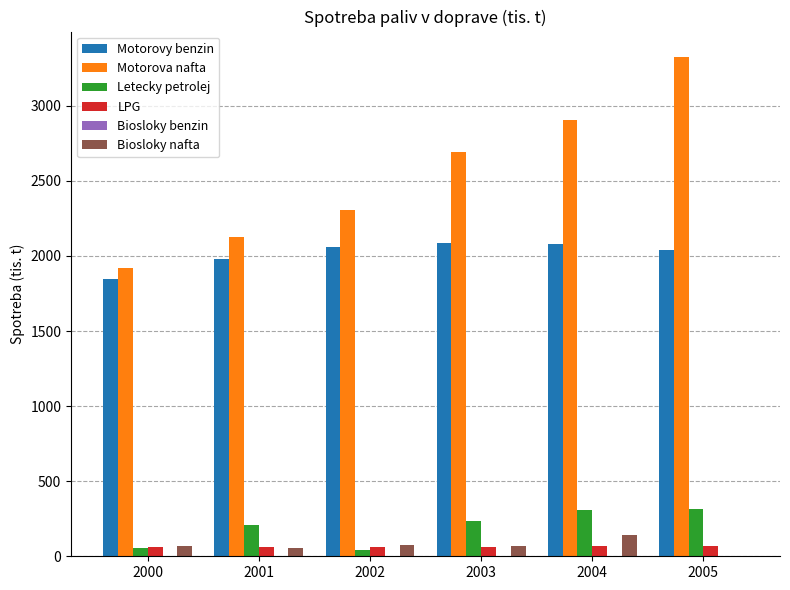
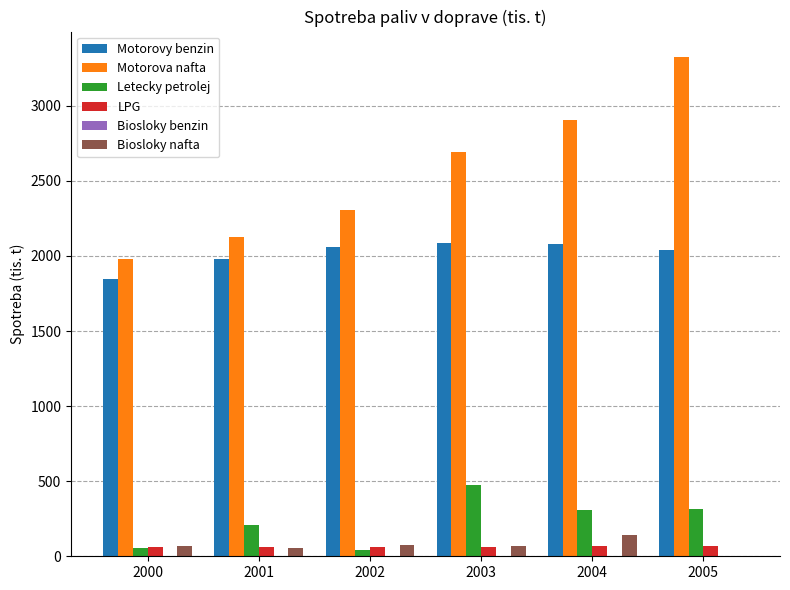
  {
    "Motorovy benzin": {
      "2000": 1850,
      "2001": 1980,
      "2002": 2060,
      "2003": 2080,
      "2004": 2080,
      "2005": 2040
    },
    "Motorova nafta": {
-     "2000": 1920,
+     "2000": 1980,
      "2001": 2130,
      "2002": 2300,
      "2003": 2690,
      "2004": 2910,
      "2005": 3330
    },
    "Letecky petrolej": {
      "2000": 60,
      "2001": 210,
      "2002": 40,
-     "2003": 240,
+     "2003": 470,
      "2004": 310,
      "2005": 320
    },
    "LPG": {
      "2000": 60,
      "2001": 60,
      "2002": 60,
      "2003": 70,
      "2004": 70,
      "2005": 70
    },
    "Biosloky benzin": {
      "2000": 0,
      "2001": 0,
      "2002": 0,
      "2003": 0,
      "2004": 0,
      "2005": 0
    },
    "Biosloky nafta": {
      "2000": 70,
      "2001": 50,
      "2002": 70,
      "2003": 70,
      "2004": 150
    }
  }
